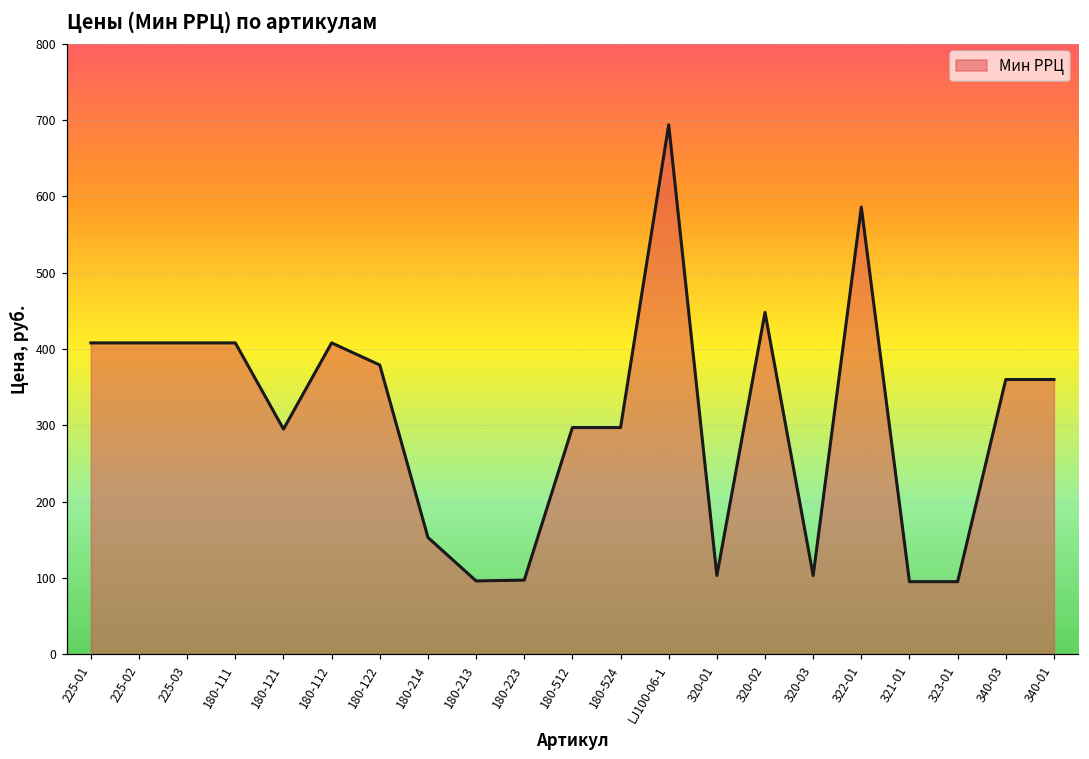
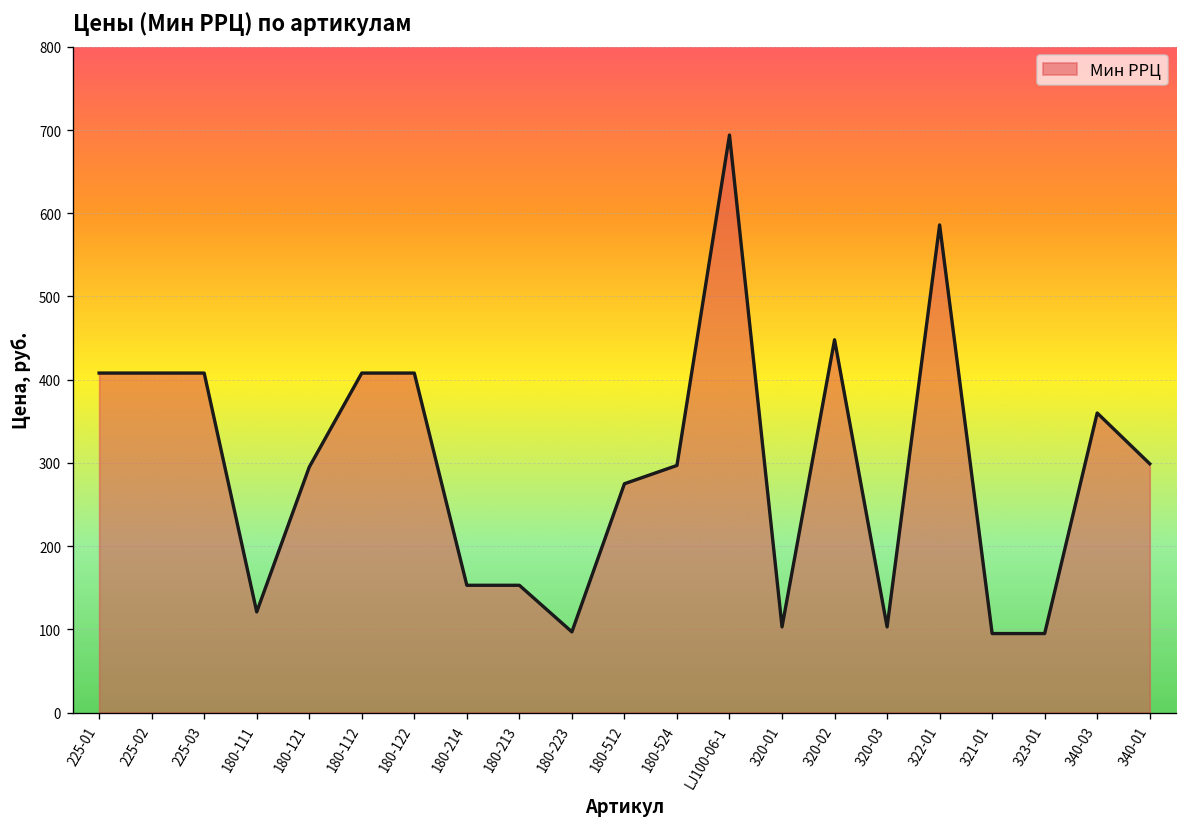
  {
    "225-01": 410,
    "225-02": 410,
    "225-03": 410,
-   "180-111": 410,
+   "180-111": 120,
    "180-121": 300,
    "180-112": 410,
-   "180-122": 380,
+   "180-122": 410,
    "180-214": 150,
-   "180-213": 100,
+   "180-213": 150,
    "180-223": 100,
-   "180-512": 300,
+   "180-512": 280,
    "180-524": 300,
    "LJ100-06-1": 690,
    "320-01": 100,
    "320-02": 450,
    "320-03": 100,
    "322-01": 590,
    "321-01": 100,
    "323-01": 100,
    "340-03": 360,
-   "340-01": 360
+   "340-01": 300
  }
